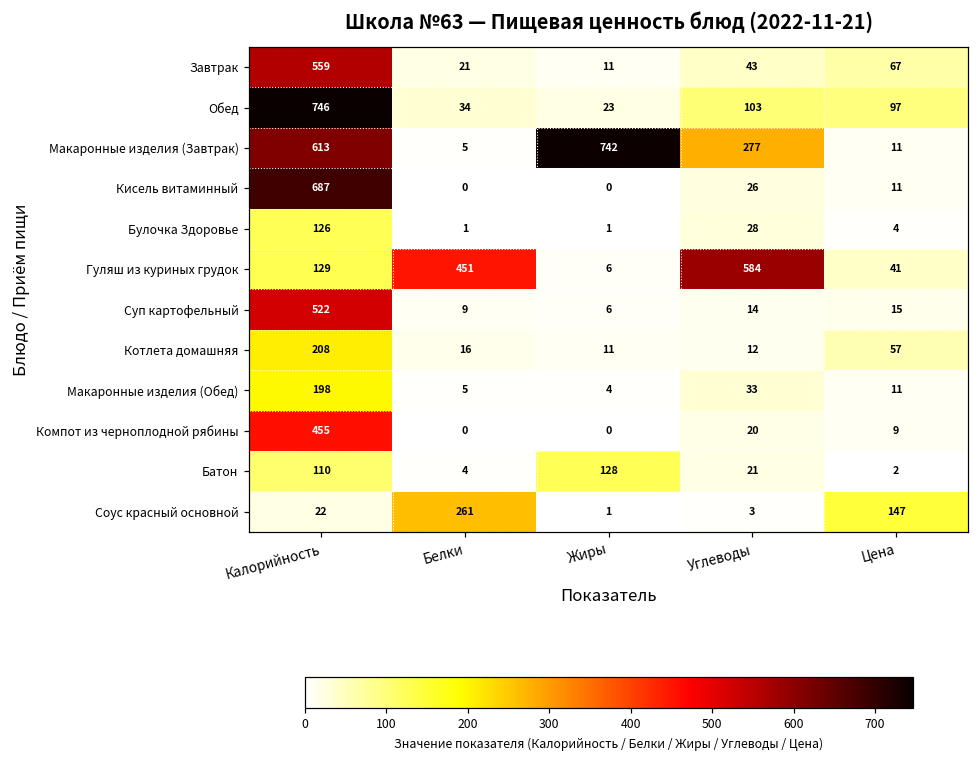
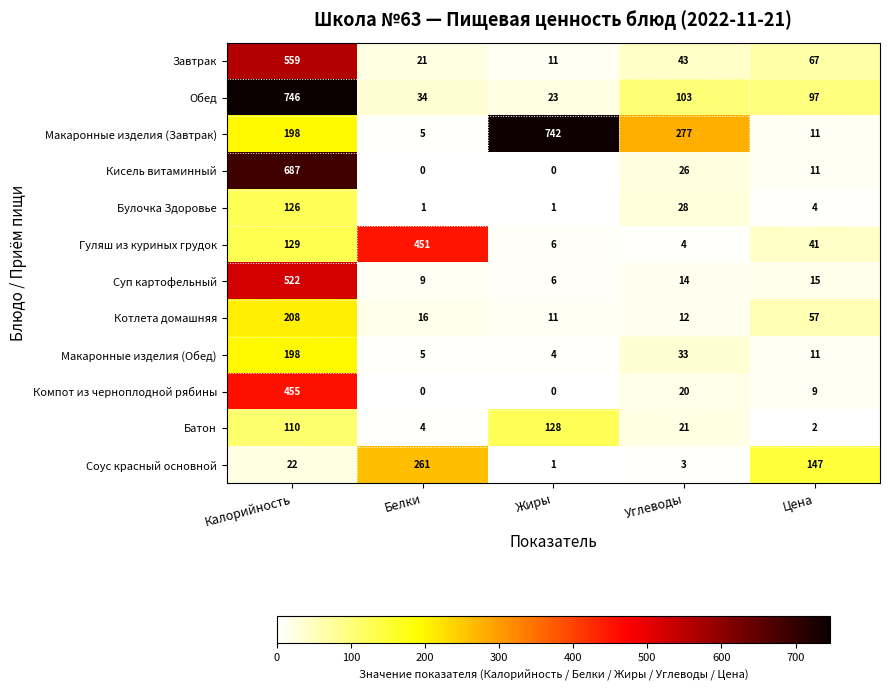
  {
    "Завтрак": {
      "Калорийность": 559,
      "Белки": 21,
      "Жиры": 11,
      "Углеводы": 43,
      "Цена": 67
    },
    "Обед": {
      "Калорийность": 746,
      "Белки": 34,
      "Жиры": 23,
      "Углеводы": 103,
      "Цена": 97
    },
    "Макаронные изделия (Завтрак)": {
-     "Калорийность": 613,
+     "Калорийность": 198,
      "Белки": 5,
      "Жиры": 742,
      "Углеводы": 277,
      "Цена": 11
    },
    "Кисель витаминный": {
      "Калорийность": 687,
      "Белки": 0,
      "Жиры": 0,
      "Углеводы": 26,
      "Цена": 11
    },
    "Булочка Здоровье": {
      "Калорийность": 126,
      "Белки": 1,
      "Жиры": 1,
      "Углеводы": 28,
      "Цена": 4
    },
    "Гуляш из куриных грудок": {
      "Калорийность": 129,
      "Белки": 451,
      "Жиры": 6,
-     "Углеводы": 584,
+     "Углеводы": 4,
      "Цена": 41
    },
    "Суп картофельный": {
      "Калорийность": 522,
      "Белки": 9,
      "Жиры": 6,
      "Углеводы": 14,
      "Цена": 15
    },
    "Котлета домашняя": {
      "Калорийность": 208,
      "Белки": 16,
      "Жиры": 11,
      "Углеводы": 12,
      "Цена": 57
    },
    "Макаронные изделия (Обед)": {
      "Калорийность": 198,
      "Белки": 5,
      "Жиры": 4,
      "Углеводы": 33,
      "Цена": 11
    },
    "Компот из черноплодной рябины": {
      "Калорийность": 455,
      "Белки": 0,
      "Жиры": 0,
      "Углеводы": 20,
      "Цена": 9
    },
    "Батон": {
      "Калорийность": 110,
      "Белки": 4,
      "Жиры": 128,
      "Углеводы": 21,
      "Цена": 2
    },
    "Соус красный основной": {
      "Калорийность": 22,
      "Белки": 261,
      "Жиры": 1,
      "Углеводы": 3,
      "Цена": 147
    }
  }
